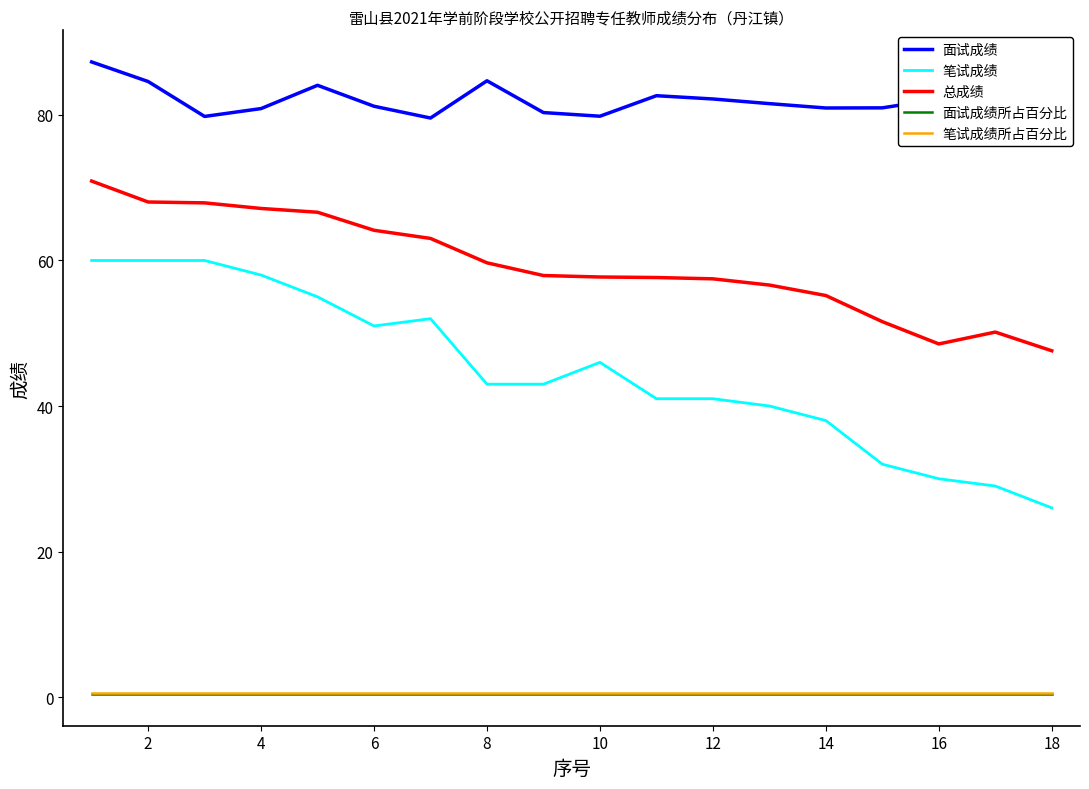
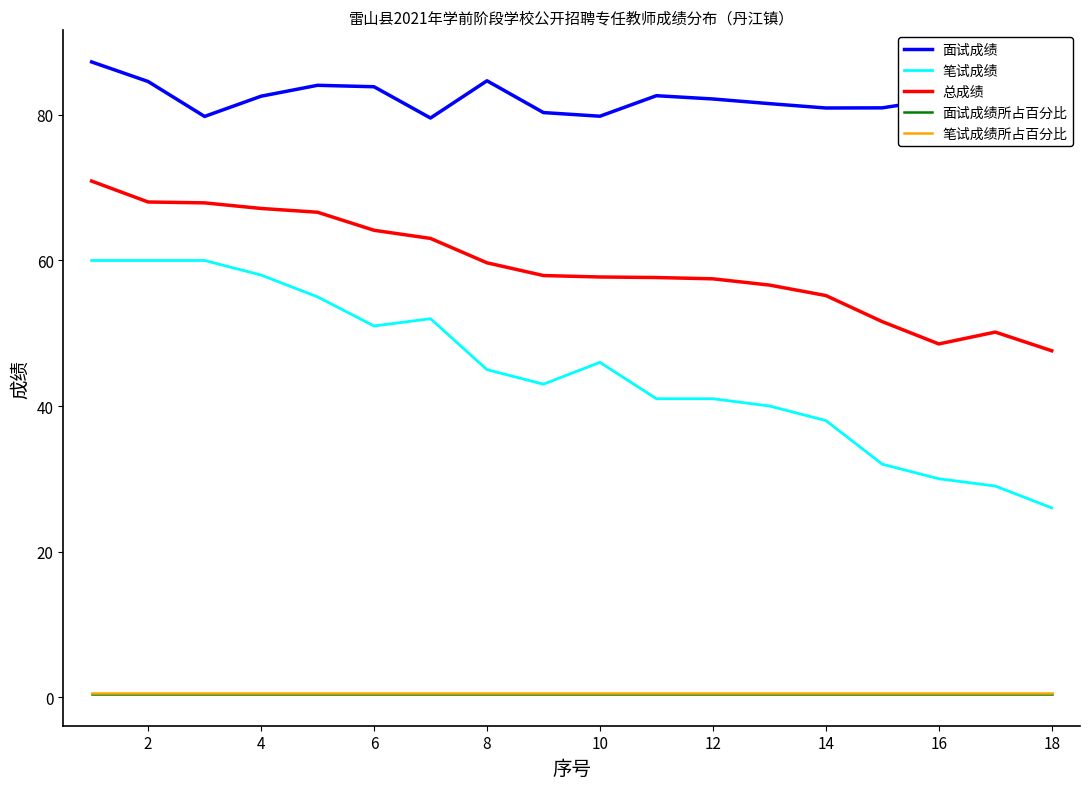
  {
    "面试成绩": {
      "2": 85,
-     "4": 81,
-     "6": 81,
+     "4": 83,
+     "6": 84,
      "8": 85,
      "10": 80,
      "12": 82,
      "14": 81
    },
    "笔试成绩": {
      "2": 60,
      "4": 58,
      "6": 51,
-     "8": 43,
+     "8": 45,
      "10": 46,
      "12": 41,
      "14": 38,
      "16": 30,
      "18": 26
    },
    "总成绩": {
      "2": 68,
      "4": 67,
      "6": 64,
      "8": 60,
      "10": 58,
      "12": 57,
      "14": 55,
      "16": 49,
      "18": 48
    }
  }
